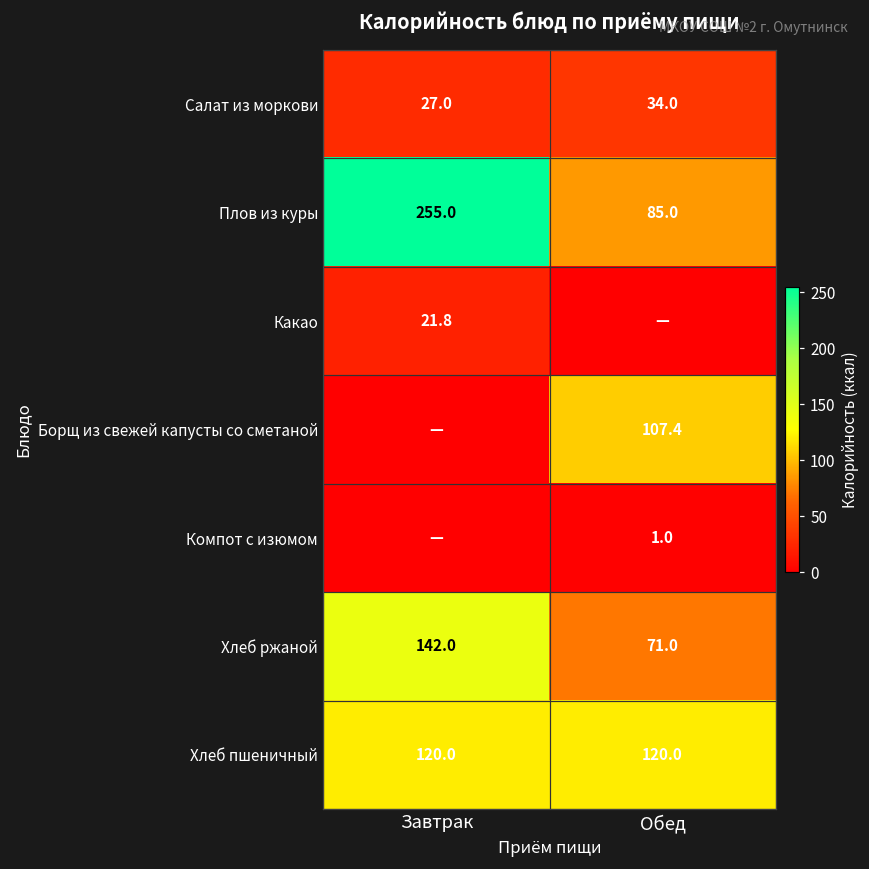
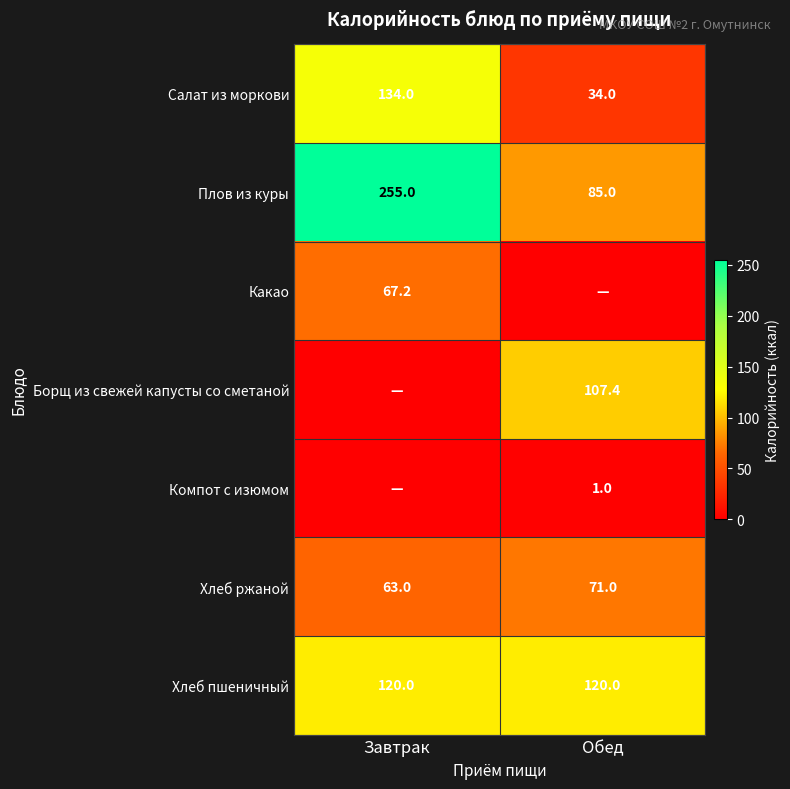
  {
    "Салат из моркови": {
-     "Завтрак": 27.0,
+     "Завтрак": 134.0,
      "Обед": 34.0
    },
    "Плов из куры": {
      "Завтрак": 255.0,
      "Обед": 85.0
    },
    "Какао": {
-     "Завтрак": 21.8
+     "Завтрак": 67.2
    },
    "Борщ из свежей капусты со сметаной": {
      "Обед": 107.4
    },
    "Компот с изюмом": {
      "Обед": 1.0
    },
    "Хлеб ржаной": {
-     "Завтрак": 142.0,
+     "Завтрак": 63.0,
      "Обед": 71.0
    },
    "Хлеб пшеничный": {
      "Завтрак": 120.0,
      "Обед": 120.0
    }
  }
